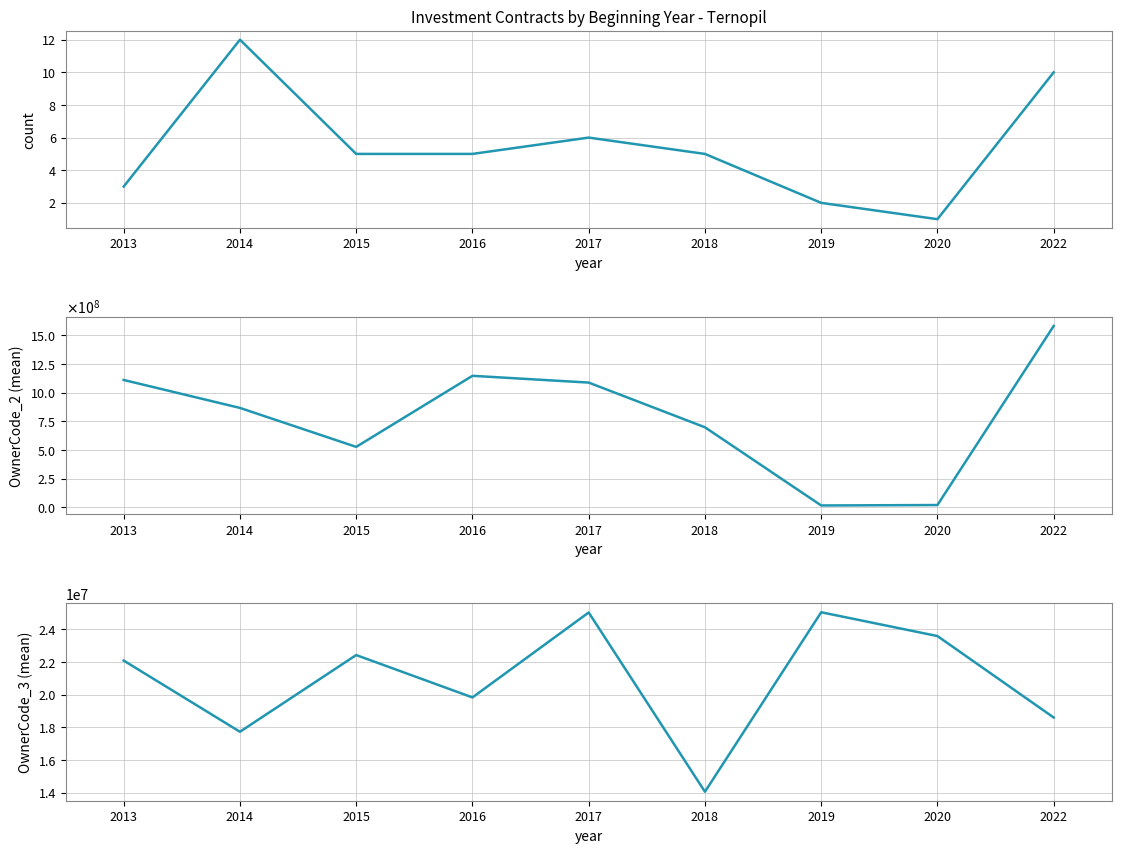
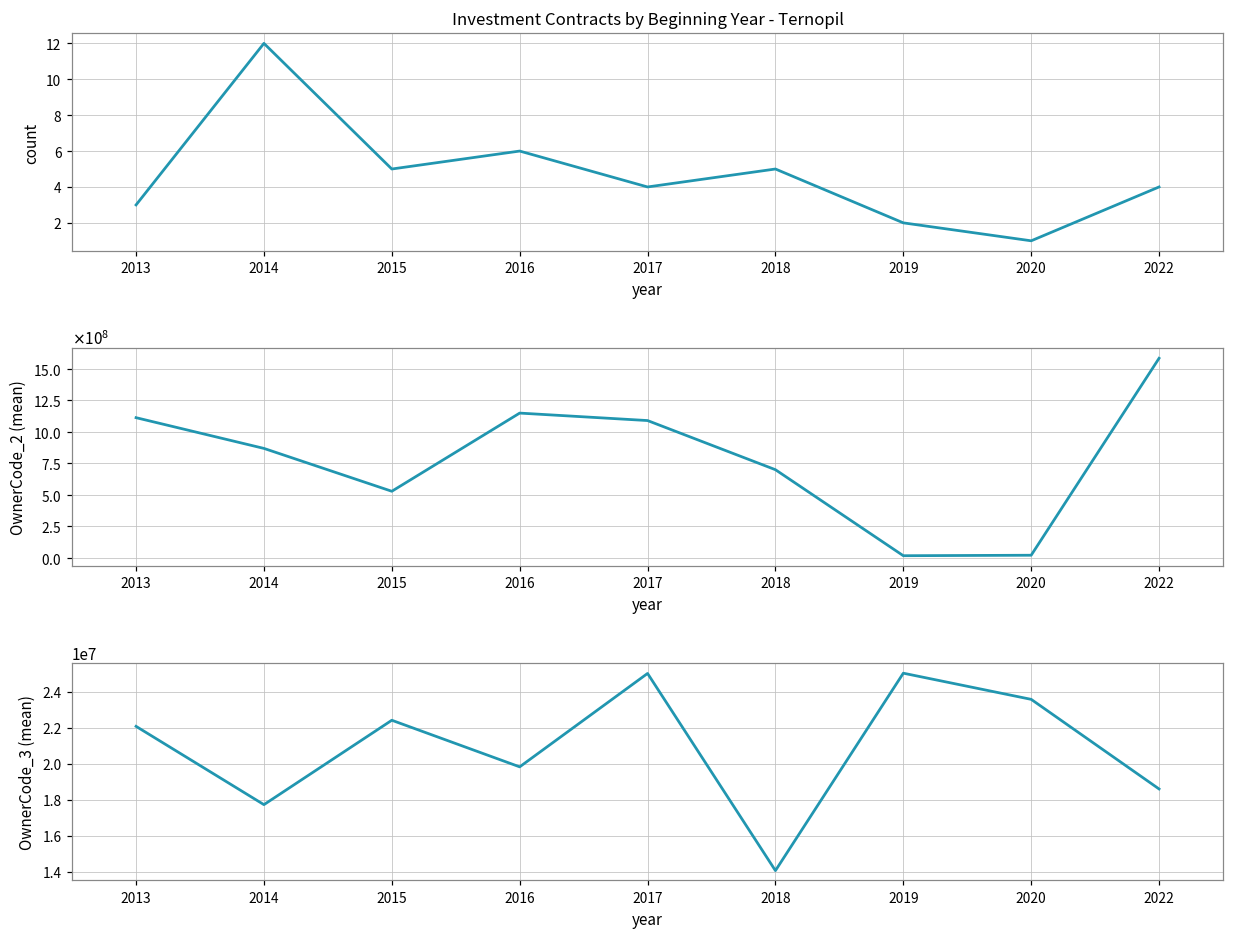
  {
    "Investment Contracts by Beginning Year - Ternopil": {
      "2013": 3,
      "2014": 12,
      "2015": 5,
-     "2016": 5,
-     "2017": 6,
+     "2016": 6,
+     "2017": 4,
      "2018": 5,
      "2019": 2,
      "2020": 1,
-     "2022": 10
+     "2022": 4
    }
  }
